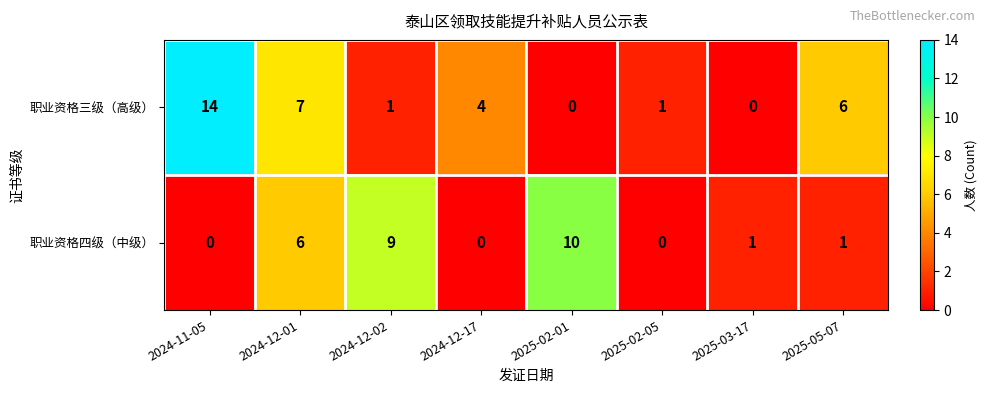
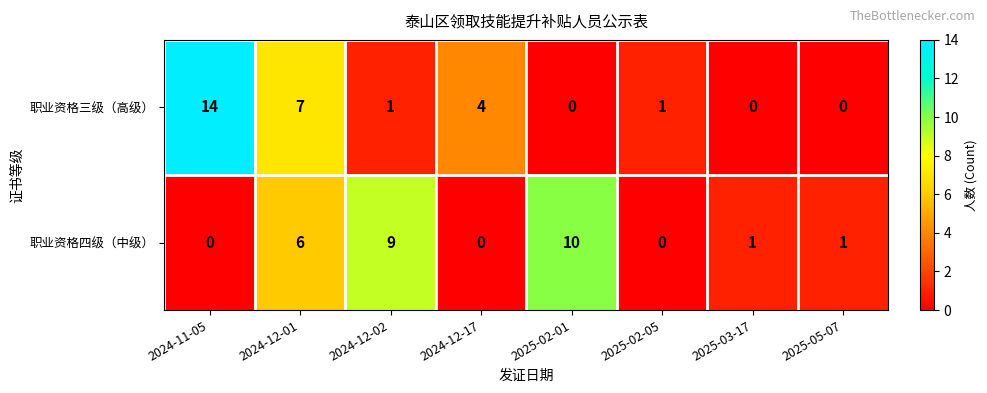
  {
    "职业资格三级（高级）": {
      "2024-11-05": 14,
      "2024-12-01": 7,
      "2024-12-02": 1,
      "2024-12-17": 4,
      "2025-02-01": 0,
      "2025-02-05": 1,
      "2025-03-17": 0,
-     "2025-05-07": 6
+     "2025-05-07": 0
    },
    "职业资格四级（中级）": {
      "2024-11-05": 0,
      "2024-12-01": 6,
      "2024-12-02": 9,
      "2024-12-17": 0,
      "2025-02-01": 10,
      "2025-02-05": 0,
      "2025-03-17": 1,
      "2025-05-07": 1
    }
  }
